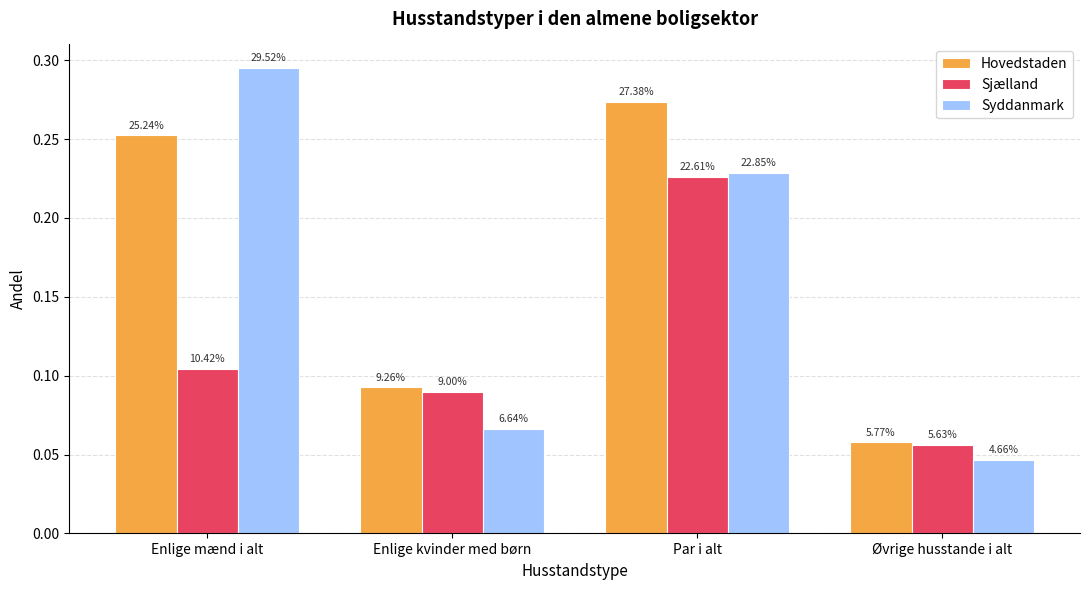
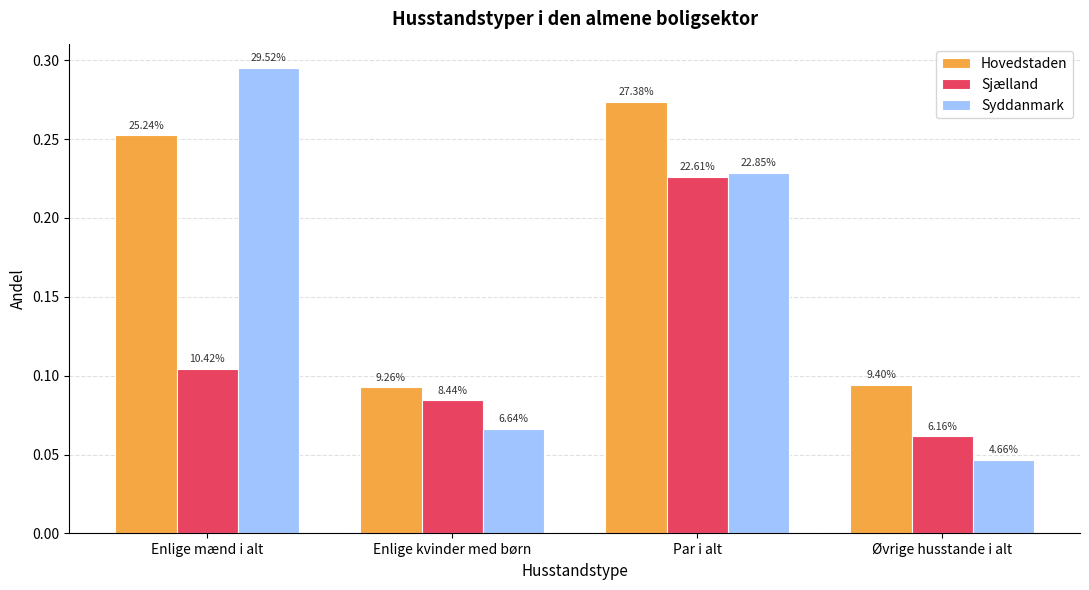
  {
    "Hovedstaden": {
      "Enlige mænd i alt": "25.24%",
      "Enlige kvinder med børn": "9.26%",
      "Par i alt": "27.38%",
-     "Øvrige husstande i alt": "5.77%"
+     "Øvrige husstande i alt": "9.40%"
    },
    "Sjælland": {
      "Enlige mænd i alt": "10.42%",
-     "Enlige kvinder med børn": "9.00%",
+     "Enlige kvinder med børn": "8.44%",
      "Par i alt": "22.61%",
-     "Øvrige husstande i alt": "5.63%"
+     "Øvrige husstande i alt": "6.16%"
    },
    "Syddanmark": {
      "Enlige mænd i alt": "29.52%",
      "Enlige kvinder med børn": "6.64%",
      "Par i alt": "22.85%",
      "Øvrige husstande i alt": "4.66%"
    }
  }
